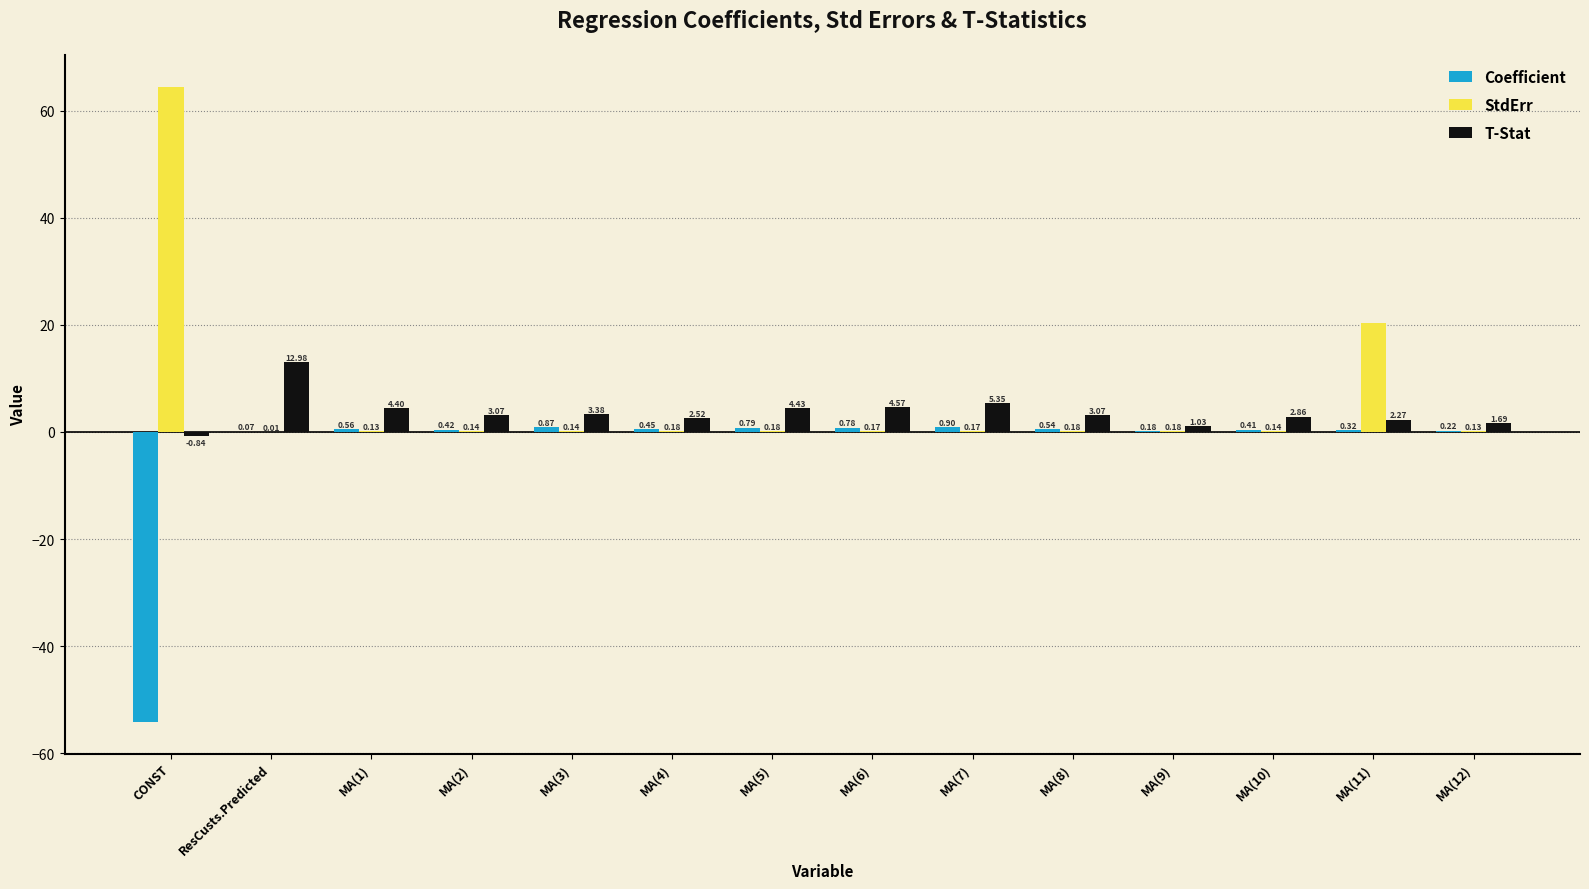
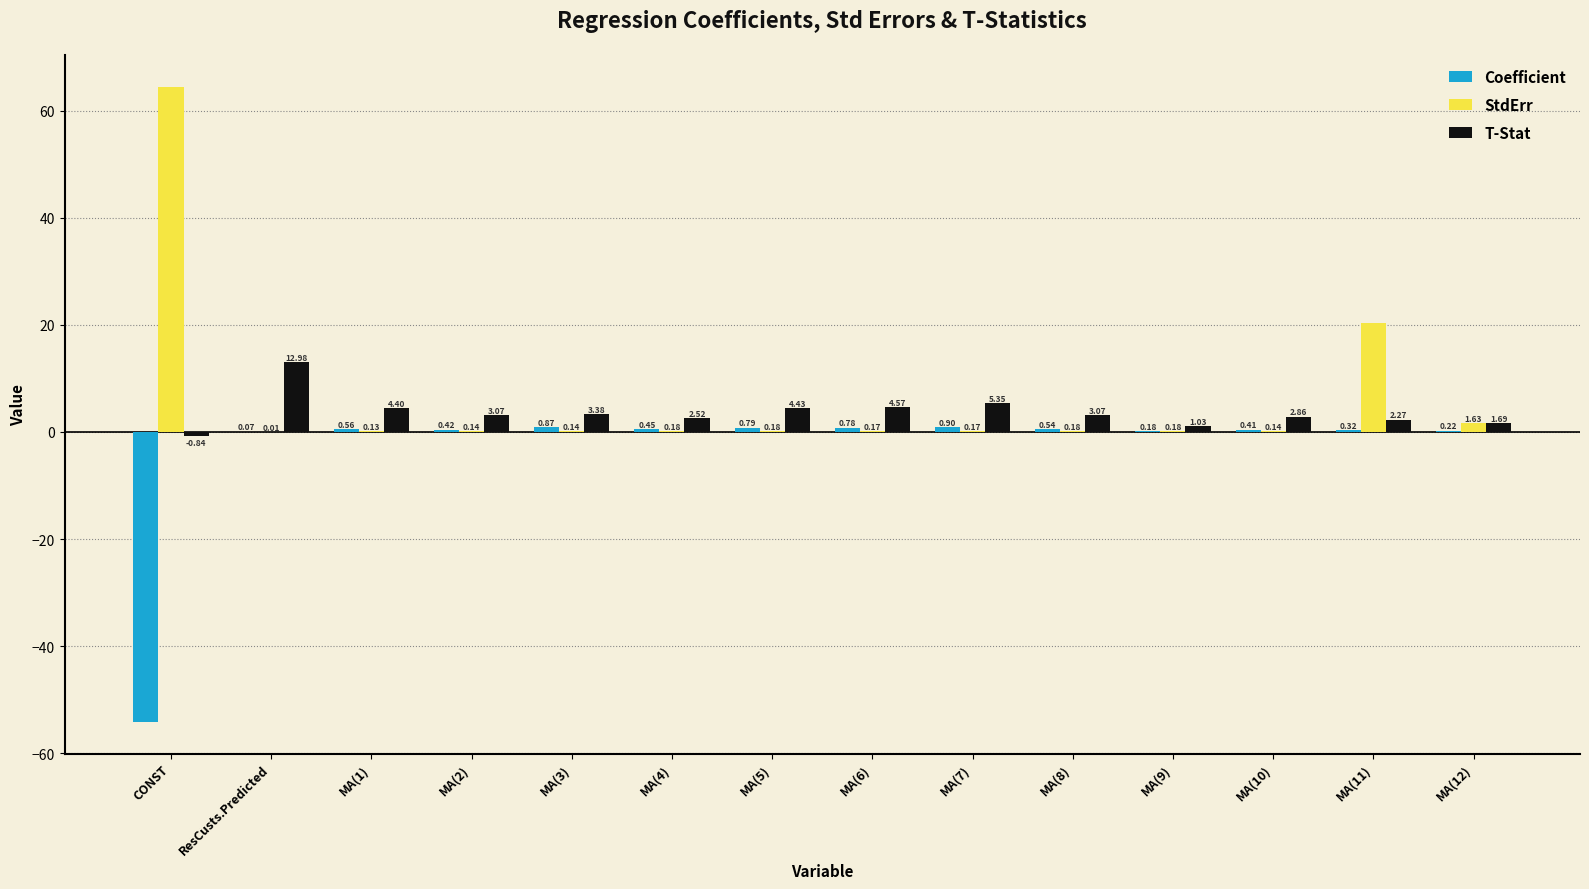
  {
    "Coefficient": {
      "ResCusts.Predicted": 0.07,
      "MA(1)": 0.56,
      "MA(2)": 0.42,
      "MA(3)": 0.87,
      "MA(4)": 0.45,
      "MA(5)": 0.79,
      "MA(6)": 0.78,
      "MA(7)": 0.90,
      "MA(8)": 0.54,
      "MA(9)": 0.18,
      "MA(10)": 0.41,
      "MA(11)": 0.32,
      "MA(12)": 0.22
    },
    "StdErr": {
      "ResCusts.Predicted": 0.01,
      "MA(1)": 0.13,
      "MA(2)": 0.14,
      "MA(3)": 0.14,
      "MA(4)": 0.18,
      "MA(5)": 0.18,
      "MA(6)": 0.17,
      "MA(7)": 0.17,
      "MA(8)": 0.18,
      "MA(9)": 0.18,
      "MA(10)": 0.14,
-     "MA(12)": 0.13
+     "MA(12)": 1.63
    },
    "T-Stat": {
      "CONST": -0.84,
      "ResCusts.Predicted": 12.98,
      "MA(1)": 4.40,
      "MA(2)": 3.07,
      "MA(3)": 3.38,
      "MA(4)": 2.52,
      "MA(5)": 4.43,
      "MA(6)": 4.57,
      "MA(7)": 5.35,
      "MA(8)": 3.07,
      "MA(9)": 1.03,
      "MA(10)": 2.86,
      "MA(11)": 2.27,
      "MA(12)": 1.69
    }
  }
